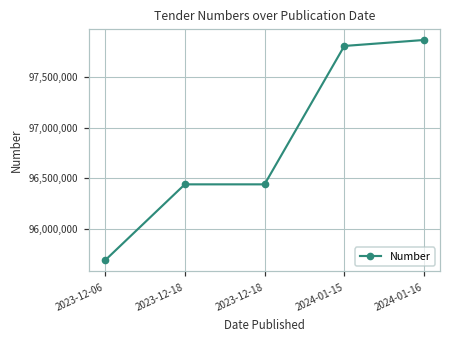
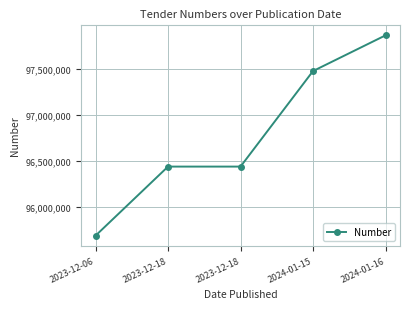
  {
    "2023-12-06": "95,700,000",
-   "2024-01-15": "97,800,000",
+   "2024-01-15": "97,500,000",
    "2024-01-16": "97,900,000"
  }
